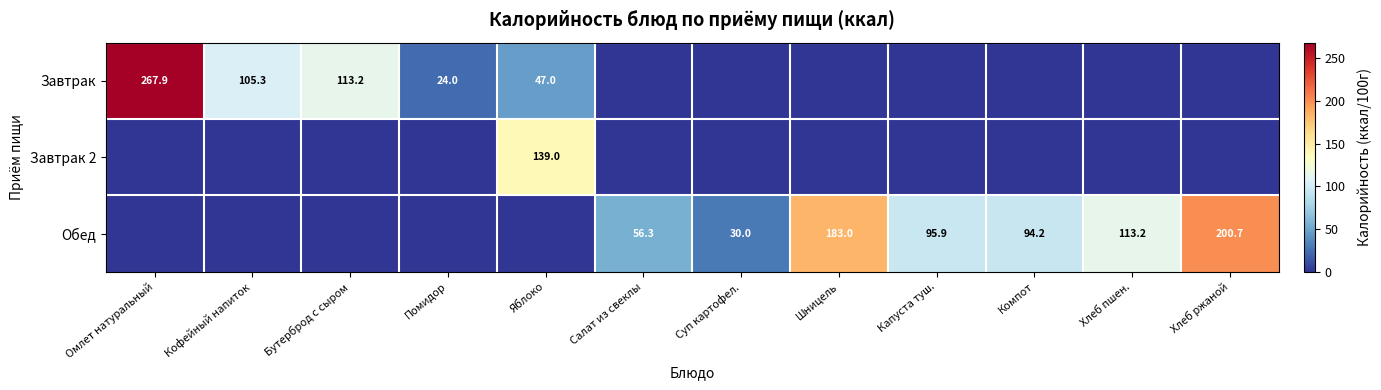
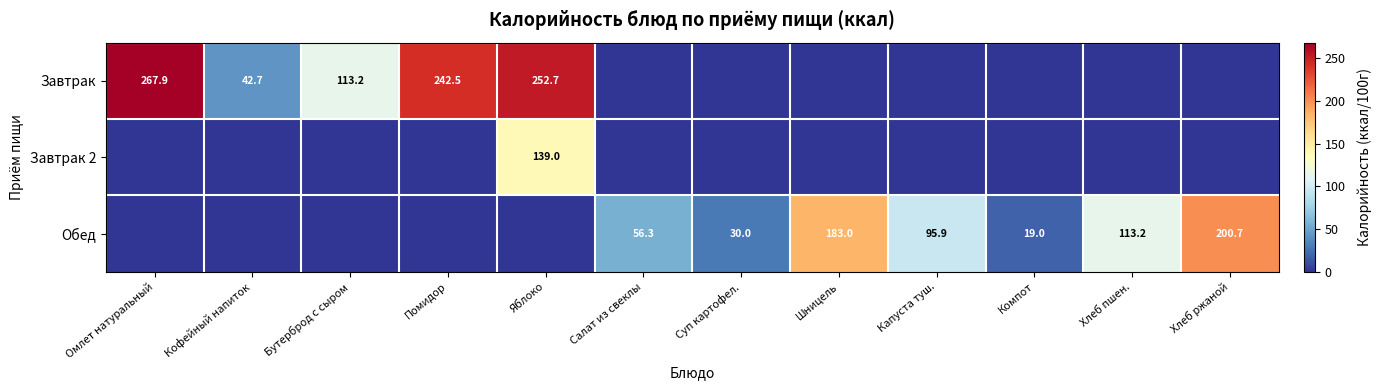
  {
    "Завтрак": {
      "Омлет натуральный": 267.9,
-     "Кофейный напиток": 105.3,
+     "Кофейный напиток": 42.7,
      "Бутерброд с сыром": 113.2,
-     "Помидор": 24.0,
-     "Яблоко": 47.0
+     "Помидор": 242.5,
+     "Яблоко": 252.7
    },
    "Завтрак 2": {
      "Яблоко": 139.0
    },
    "Обед": {
      "Салат из свеклы": 56.3,
      "Суп картофел.": 30.0,
      "Шницель": 183.0,
      "Капуста туш.": 95.9,
-     "Компот": 94.2,
+     "Компот": 19.0,
      "Хлеб пшен.": 113.2,
      "Хлеб ржаной": 200.7
    }
  }
